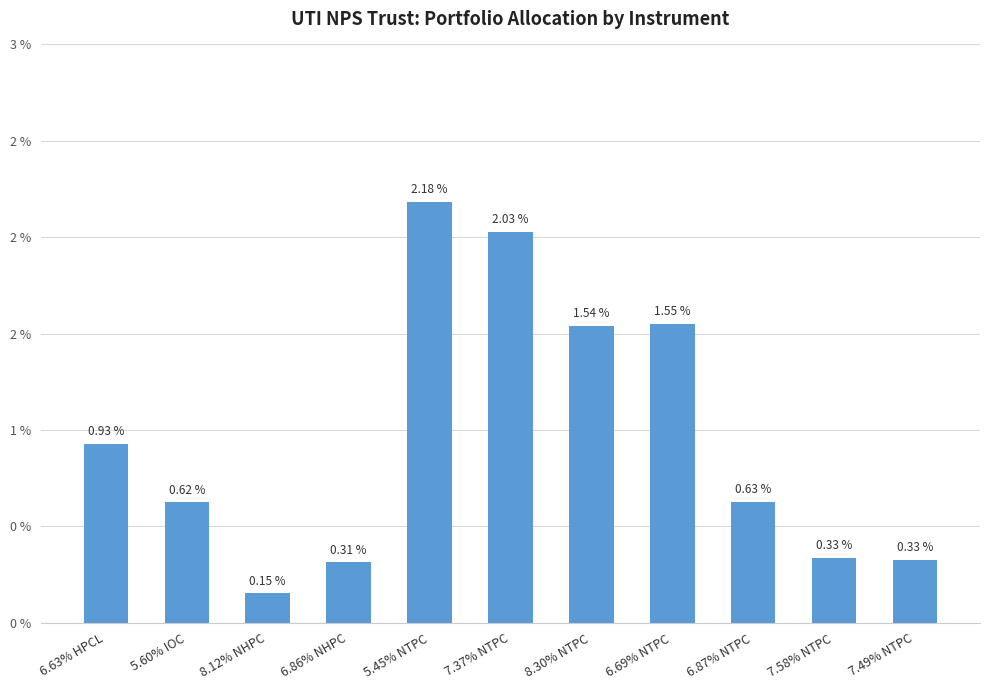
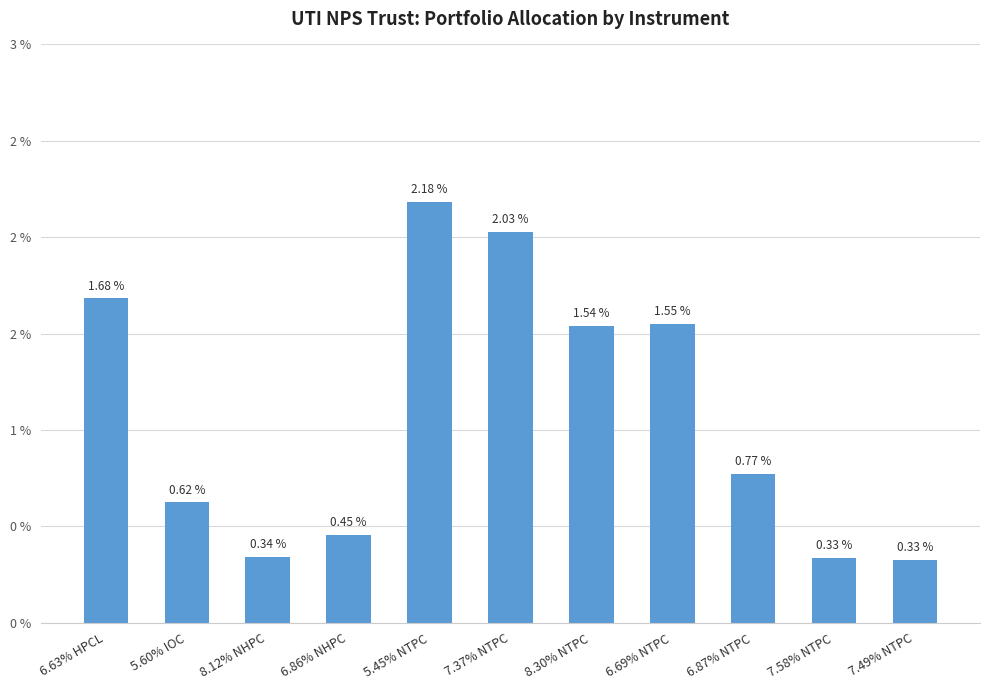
  {
-   "6.63% HPCL": "0.93 %",
+   "6.63% HPCL": "1.68 %",
    "5.60% IOC": "0.62 %",
-   "8.12% NHPC": "0.15 %",
-   "6.86% NHPC": "0.31 %",
+   "8.12% NHPC": "0.34 %",
+   "6.86% NHPC": "0.45 %",
    "5.45% NTPC": "2.18 %",
    "7.37% NTPC": "2.03 %",
    "8.30% NTPC": "1.54 %",
    "6.69% NTPC": "1.55 %",
-   "6.87% NTPC": "0.63 %",
+   "6.87% NTPC": "0.77 %",
    "7.58% NTPC": "0.33 %",
    "7.49% NTPC": "0.33 %"
  }
